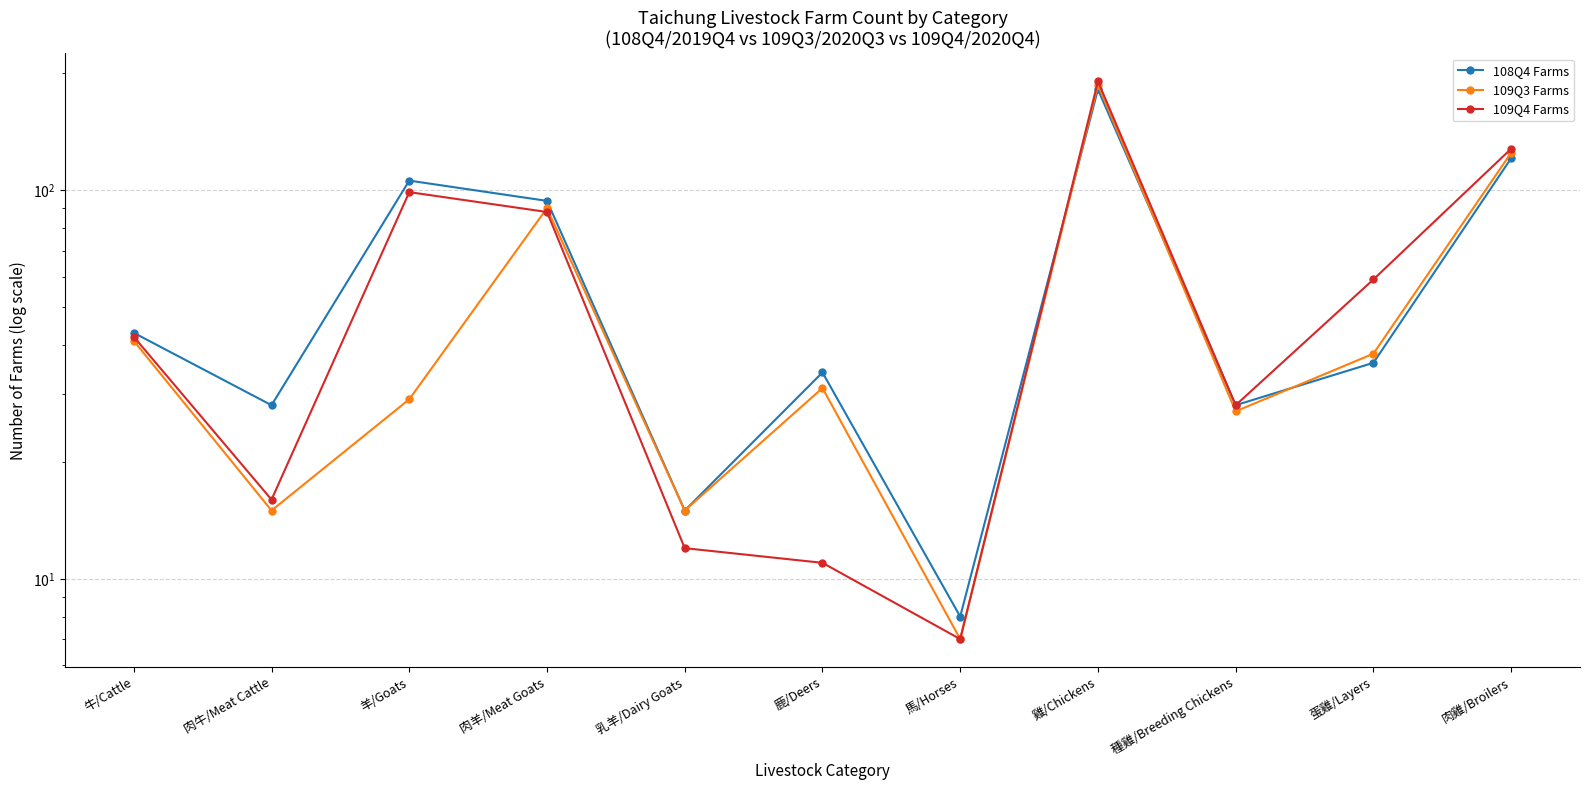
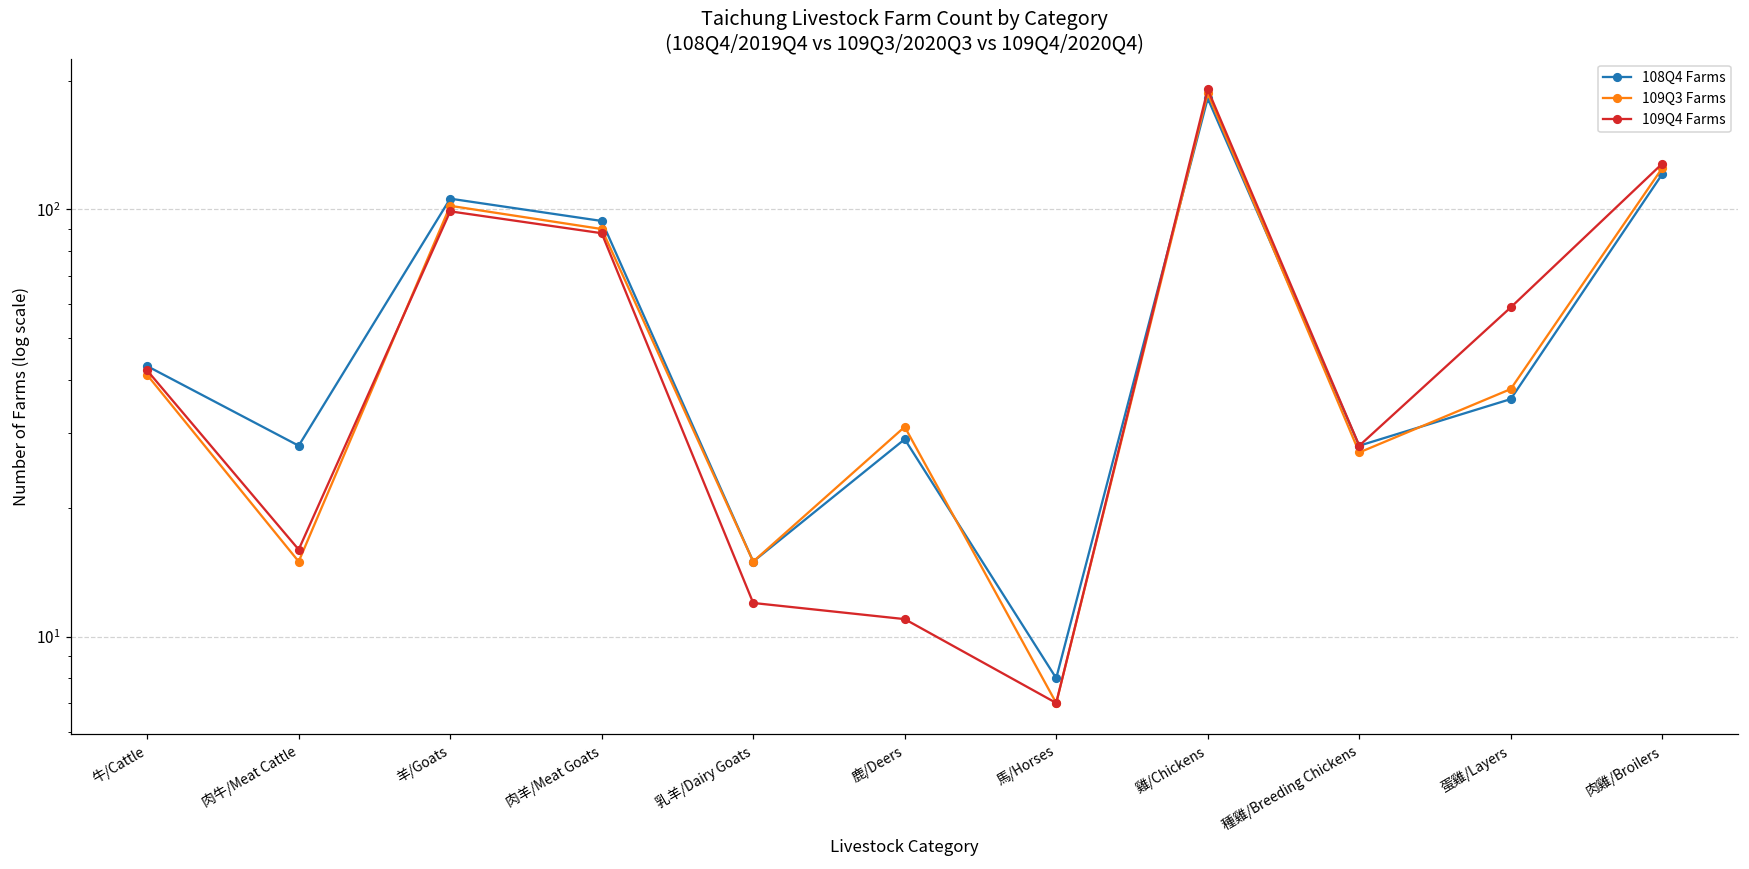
  {
    "108Q4 Farms": {
      "牛/Cattle": 43,
      "肉牛/Meat Cattle": 28,
      "羊/Goats": 106,
      "肉羊/Meat Goats": 94,
-     "鹿/Deers": 34,
+     "鹿/Deers": 29,
      "馬/Horses": 8,
      "雞/Chickens": 180,
      "蛋雞/Layers": 36,
      "肉雞/Broilers": 121
    },
    "109Q3 Farms": {
      "牛/Cattle": 41,
      "肉牛/Meat Cattle": 15,
-     "羊/Goats": 29,
+     "羊/Goats": 102,
      "肉羊/Meat Goats": 90,
      "鹿/Deers": 31,
      "雞/Chickens": 190,
      "種雞/Breeding Chickens": 27,
      "蛋雞/Layers": 38,
      "肉雞/Broilers": 125
    },
    "109Q4 Farms": {
      "牛/Cattle": 42,
      "肉牛/Meat Cattle": 16,
      "羊/Goats": 99,
      "肉羊/Meat Goats": 88,
      "乳羊/Dairy Goats": 12,
      "鹿/Deers": 11,
      "雞/Chickens": 190,
      "蛋雞/Layers": 59,
      "肉雞/Broilers": 128
    }
  }
